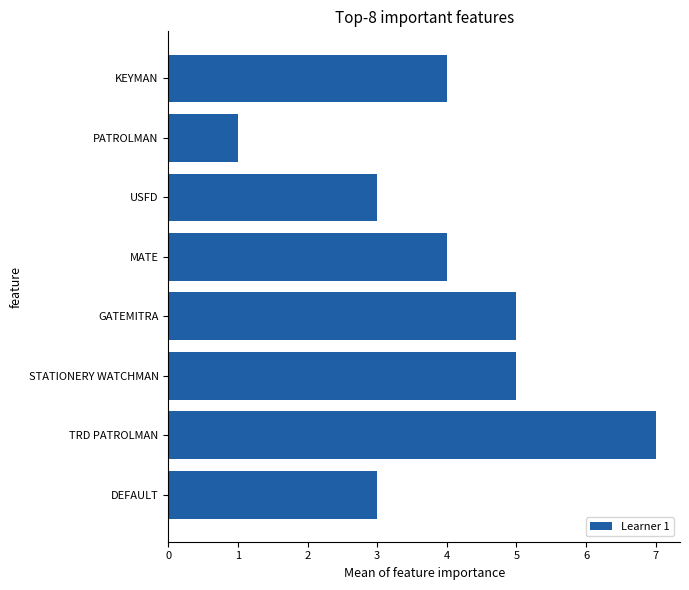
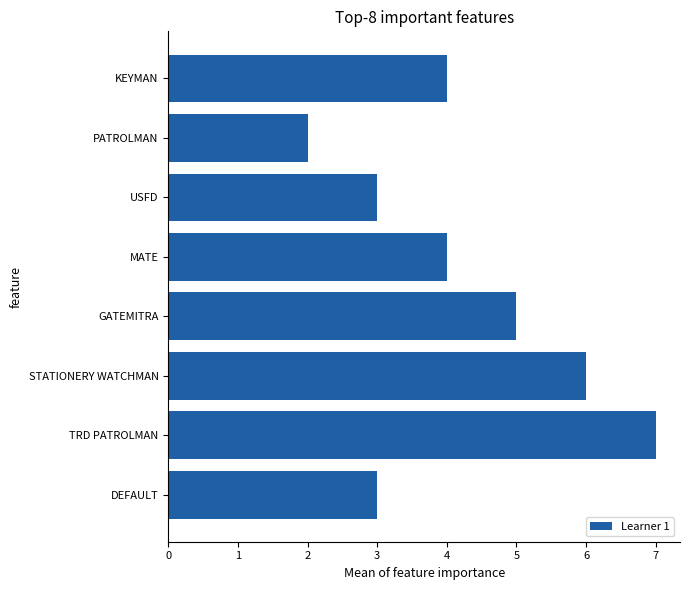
  {
    "KEYMAN": 4,
-   "PATROLMAN": 1,
+   "PATROLMAN": 2,
    "USFD": 3,
    "MATE": 4,
    "GATEMITRA": 5,
-   "STATIONERY WATCHMAN": 5,
+   "STATIONERY WATCHMAN": 6,
    "TRD PATROLMAN": 7,
    "DEFAULT": 3
  }
